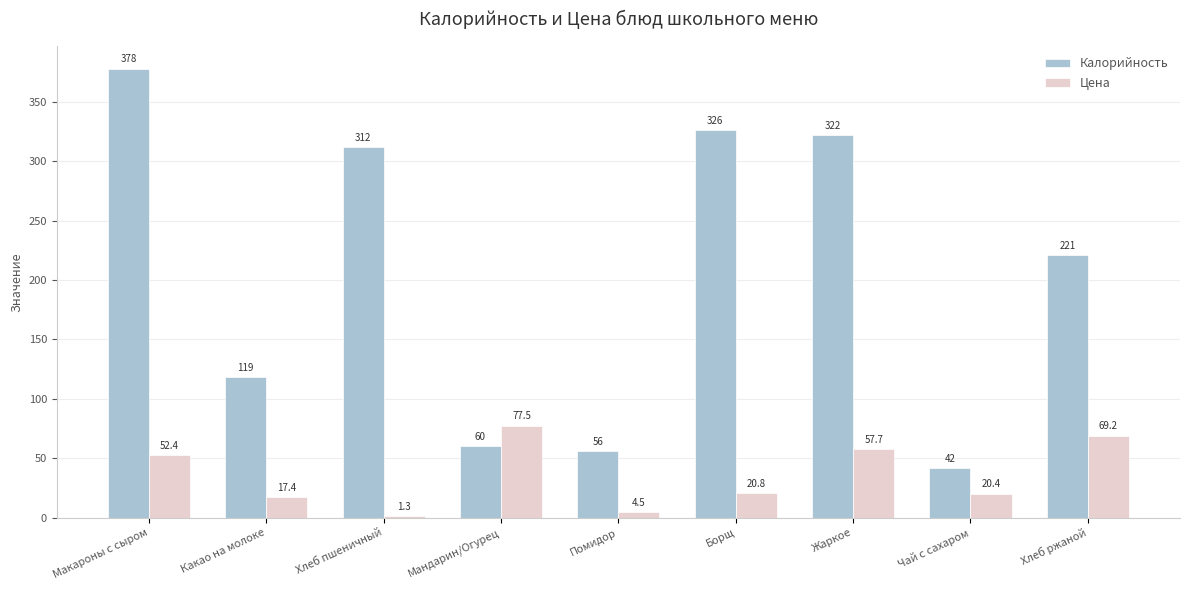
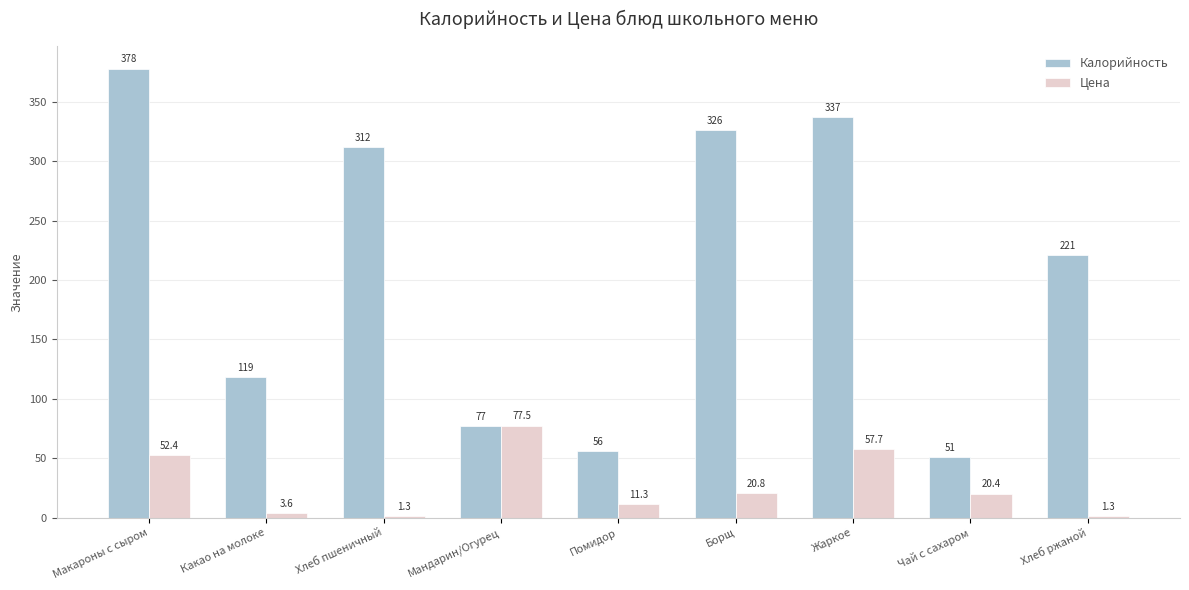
  {
    "Калорийность": {
      "Макароны с сыром": 378,
      "Какао на молоке": 119,
      "Хлеб пшеничный": 312,
-     "Мандарин/Огурец": 60,
+     "Мандарин/Огурец": 77,
      "Помидор": 56,
      "Борщ": 326,
-     "Жаркое": 322,
-     "Чай с сахаром": 42,
+     "Жаркое": 337,
+     "Чай с сахаром": 51,
      "Хлеб ржаной": 221
    },
    "Цена": {
      "Макароны с сыром": 52.4,
-     "Какао на молоке": 17.4,
+     "Какао на молоке": 3.6,
      "Хлеб пшеничный": 1.3,
      "Мандарин/Огурец": 77.5,
-     "Помидор": 4.5,
+     "Помидор": 11.3,
      "Борщ": 20.8,
      "Жаркое": 57.7,
      "Чай с сахаром": 20.4,
-     "Хлеб ржаной": 69.2
+     "Хлеб ржаной": 1.3
    }
  }
